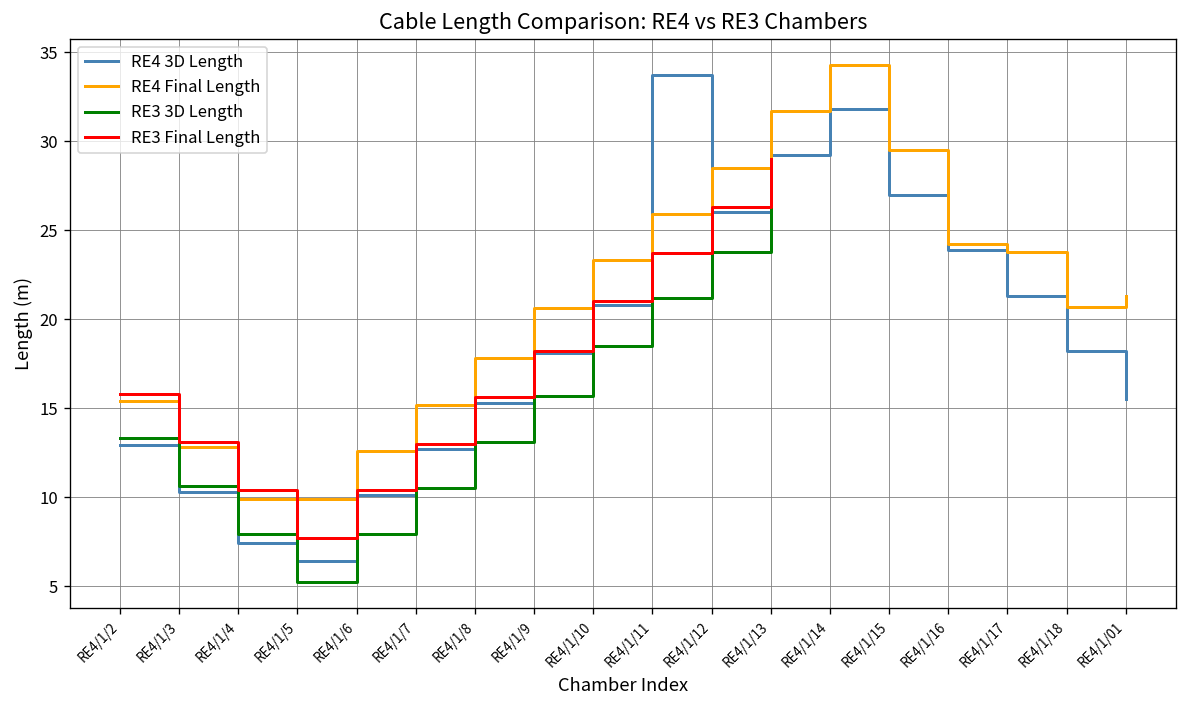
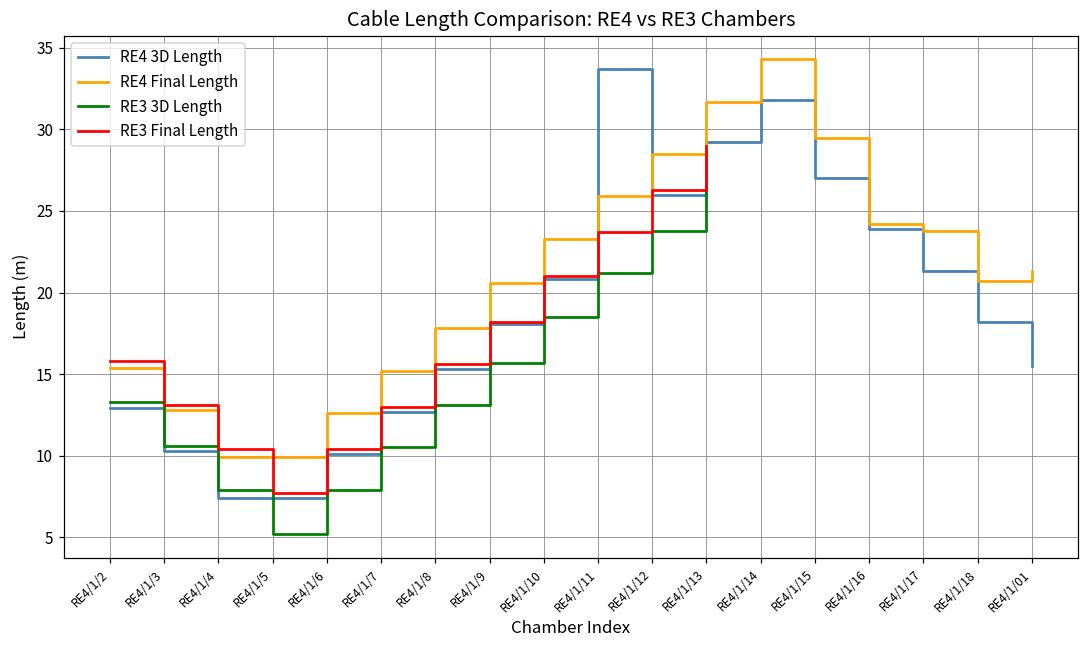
  {
    "RE4 3D Length": {
      "RE4/1/2": 12.9,
      "RE4/1/3": 10.3,
      "RE4/1/4": 7.4,
-     "RE4/1/5": 6.4,
+     "RE4/1/5": 7.4,
      "RE4/1/6": 10.1,
      "RE4/1/7": 12.7,
      "RE4/1/8": 15.3,
      "RE4/1/10": 20.8,
      "RE4/1/11": 33.7,
      "RE4/1/12": 26.0,
      "RE4/1/13": 29.2,
      "RE4/1/14": 31.8,
      "RE4/1/15": 27.0,
      "RE4/1/16": 23.9,
      "RE4/1/17": 21.3,
      "RE4/1/18": 18.2,
      "RE4/1/01": 15.5
    },
    "RE4 Final Length": {
      "RE4/1/2": 15.4,
      "RE4/1/3": 12.8,
      "RE4/1/4": 9.9,
      "RE4/1/5": 9.9,
      "RE4/1/6": 12.6,
      "RE4/1/7": 15.2,
      "RE4/1/8": 17.8,
      "RE4/1/9": 20.6,
      "RE4/1/10": 23.3,
      "RE4/1/11": 25.9,
      "RE4/1/12": 28.5,
      "RE4/1/13": 31.7,
      "RE4/1/14": 34.3,
      "RE4/1/15": 29.5,
      "RE4/1/16": 24.2,
      "RE4/1/17": 23.8,
      "RE4/1/18": 20.7,
      "RE4/1/01": 21.3
    },
    "RE3 3D Length": {
      "RE4/1/2": 13.3,
      "RE4/1/3": 10.6,
      "RE4/1/4": 7.9,
      "RE4/1/5": 5.2,
      "RE4/1/6": 7.9,
      "RE4/1/7": 10.5,
      "RE4/1/8": 13.1,
      "RE4/1/9": 15.7,
      "RE4/1/10": 18.5,
      "RE4/1/11": 21.2,
      "RE4/1/12": 23.8,
      "RE4/1/13": 26.5
    },
    "RE3 Final Length": {
      "RE4/1/2": 15.8,
      "RE4/1/3": 13.1,
      "RE4/1/4": 10.4,
      "RE4/1/5": 7.7,
      "RE4/1/6": 10.4,
      "RE4/1/7": 13.0,
      "RE4/1/8": 15.6,
      "RE4/1/10": 21.0,
      "RE4/1/11": 23.7,
      "RE4/1/12": 26.3,
      "RE4/1/13": 29.0
    }
  }
